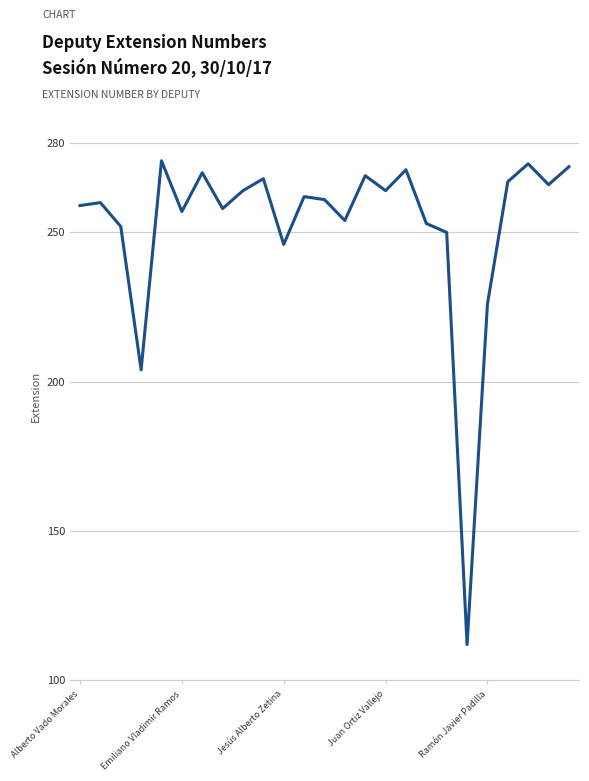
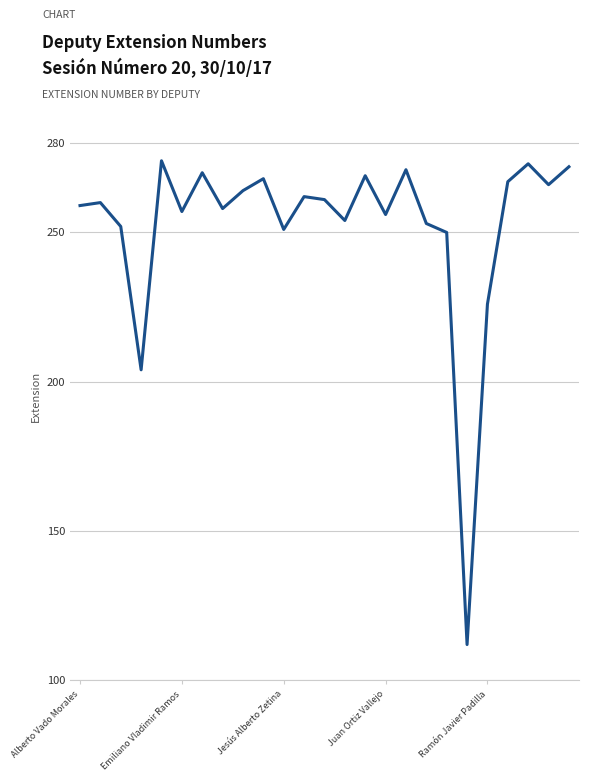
  {
    "Alberto Vado Morales": 259,
    "Emiliano Vladimir Ramos": 257,
-   "Jesús Alberto Zetina": 246,
-   "Juan Ortiz Vallejo": 264,
+   "Jesús Alberto Zetina": 251,
+   "Juan Ortiz Vallejo": 256,
    "Ramón Javier Padilla": 226
  }
